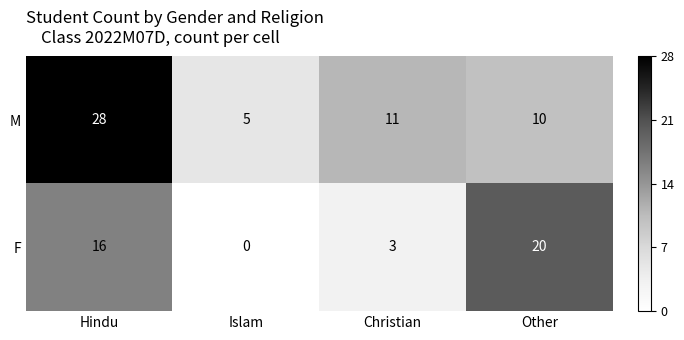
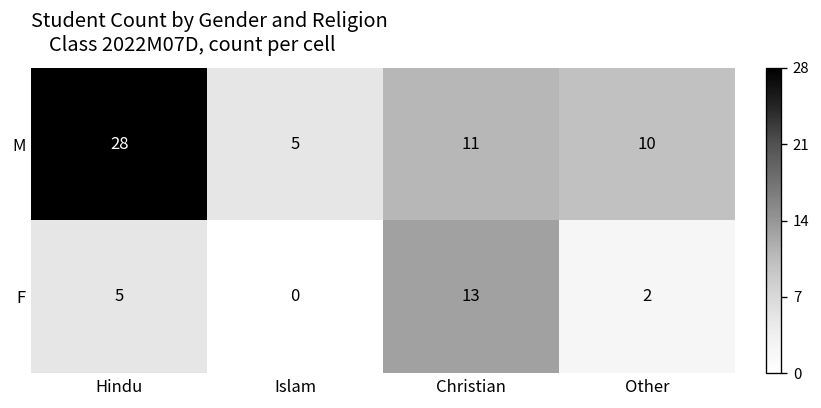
  {
    "M": {
      "Hindu": 28,
      "Islam": 5,
      "Christian": 11,
      "Other": 10
    },
    "F": {
-     "Hindu": 16,
+     "Hindu": 5,
      "Islam": 0,
-     "Christian": 3,
-     "Other": 20
+     "Christian": 13,
+     "Other": 2
    }
  }
